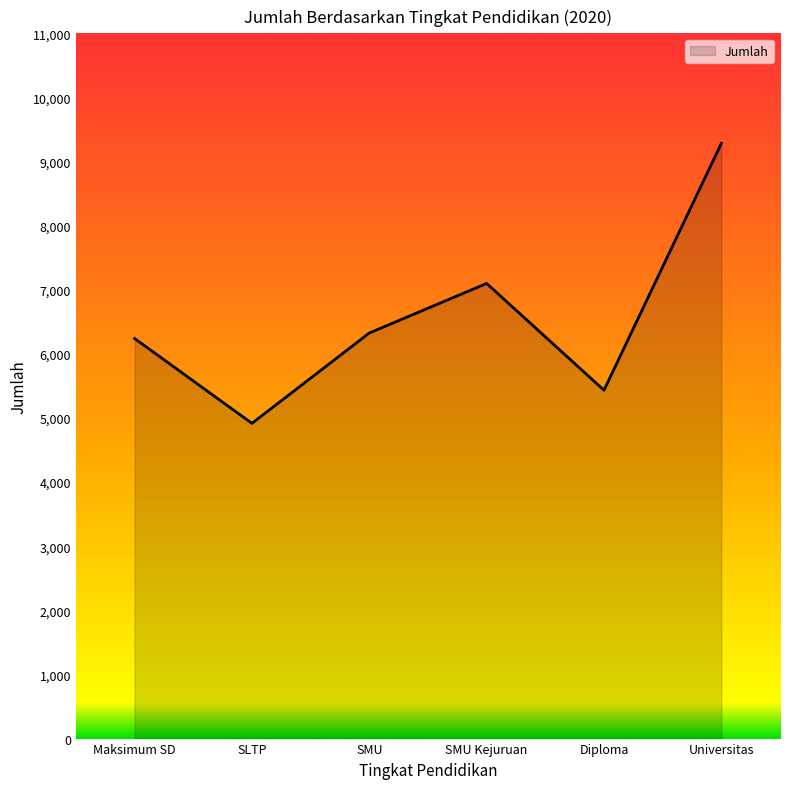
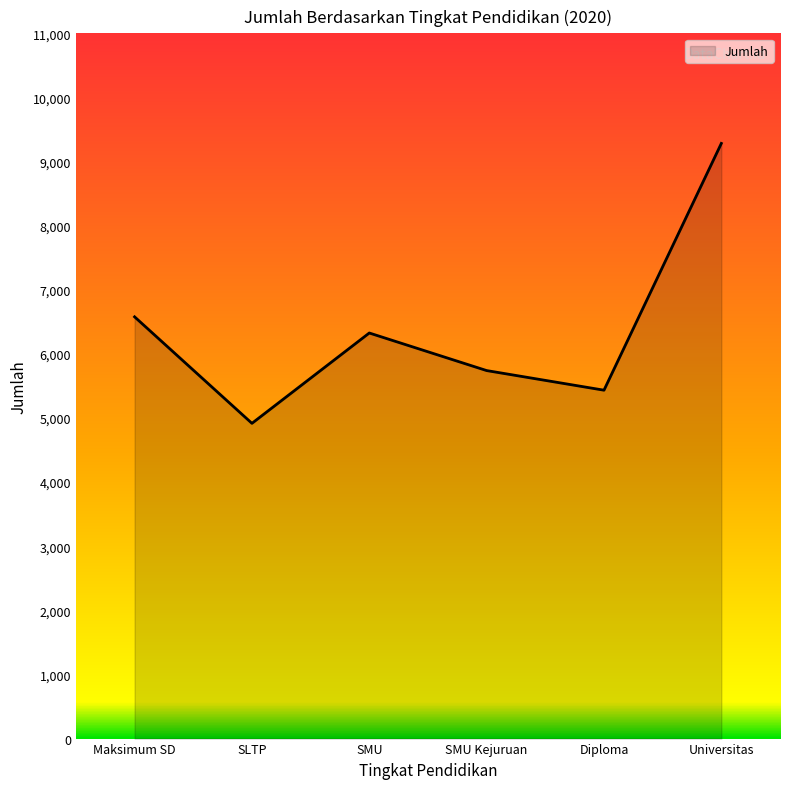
  {
-   "Maksimum SD": "6,200",
+   "Maksimum SD": "6,600",
    "SLTP": "4,900",
    "SMU": "6,300",
-   "SMU Kejuruan": "7,100",
+   "SMU Kejuruan": "5,700",
    "Diploma": "5,400",
    "Universitas": "9,300"
  }
